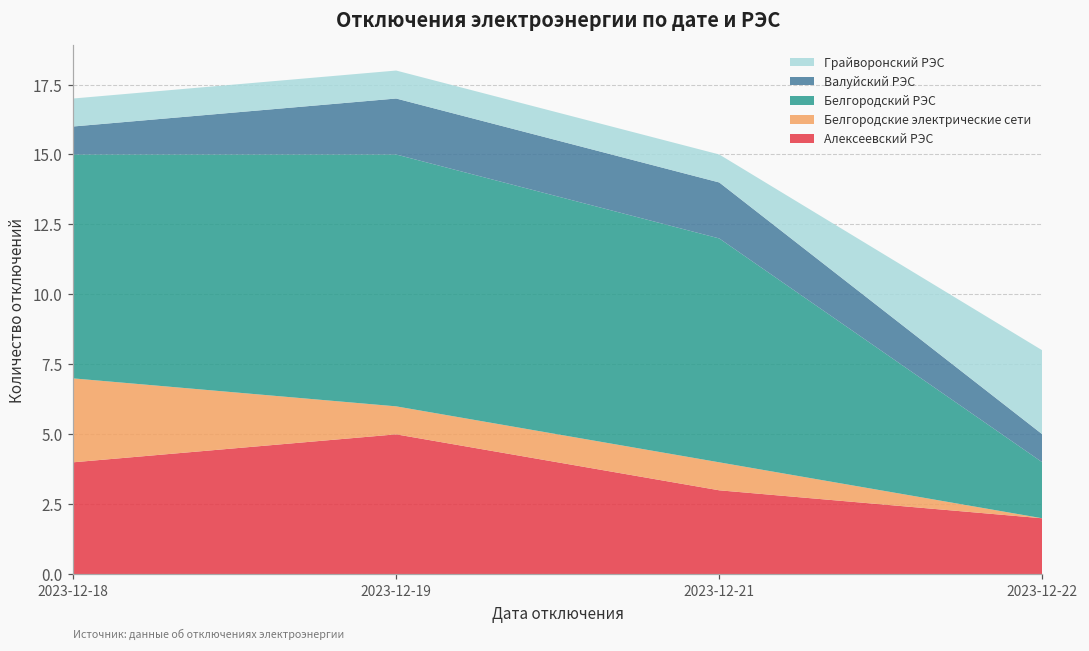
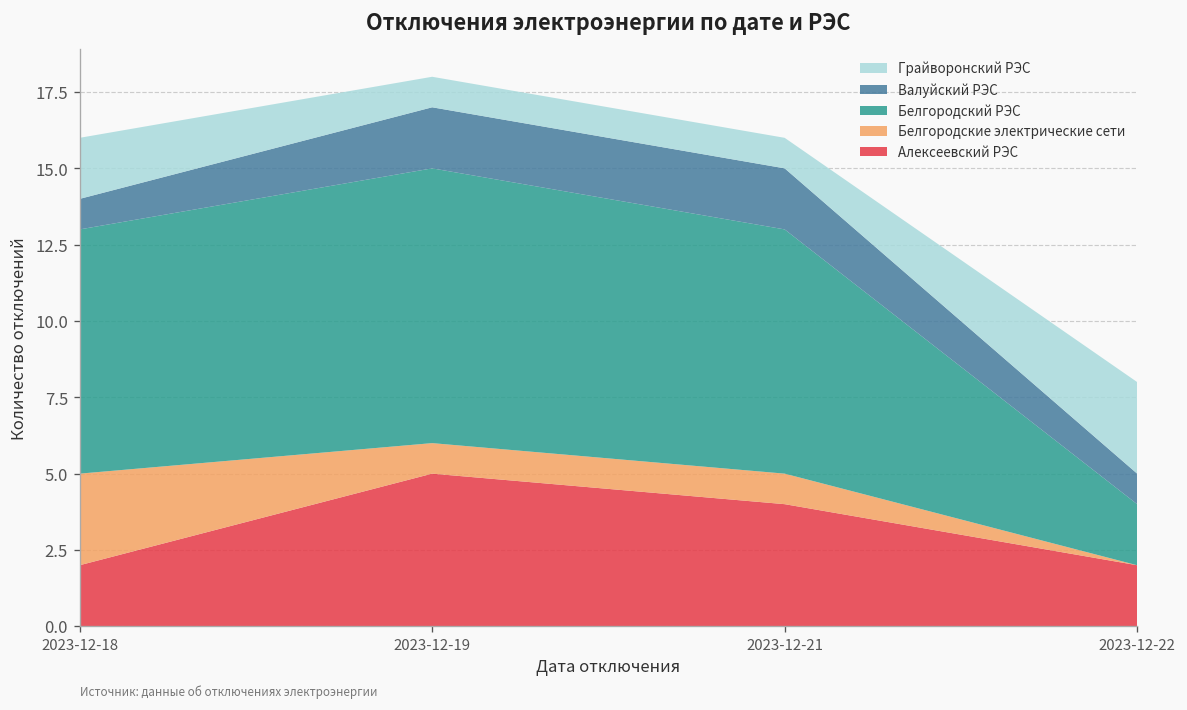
  {
    "Алексеевский РЭС": {
-     "2023-12-18": 4,
+     "2023-12-18": 2,
      "2023-12-19": 5,
-     "2023-12-21": 3
+     "2023-12-21": 4
    },
    "Белгородские электрические сети": {
      "2023-12-18": 3,
      "2023-12-19": 1,
      "2023-12-21": 1
    },
    "Грайворонский РЭС": {
-     "2023-12-18": 1,
+     "2023-12-18": 2,
      "2023-12-19": 1,
      "2023-12-21": 1,
      "2023-12-22": 3
    }
  }
